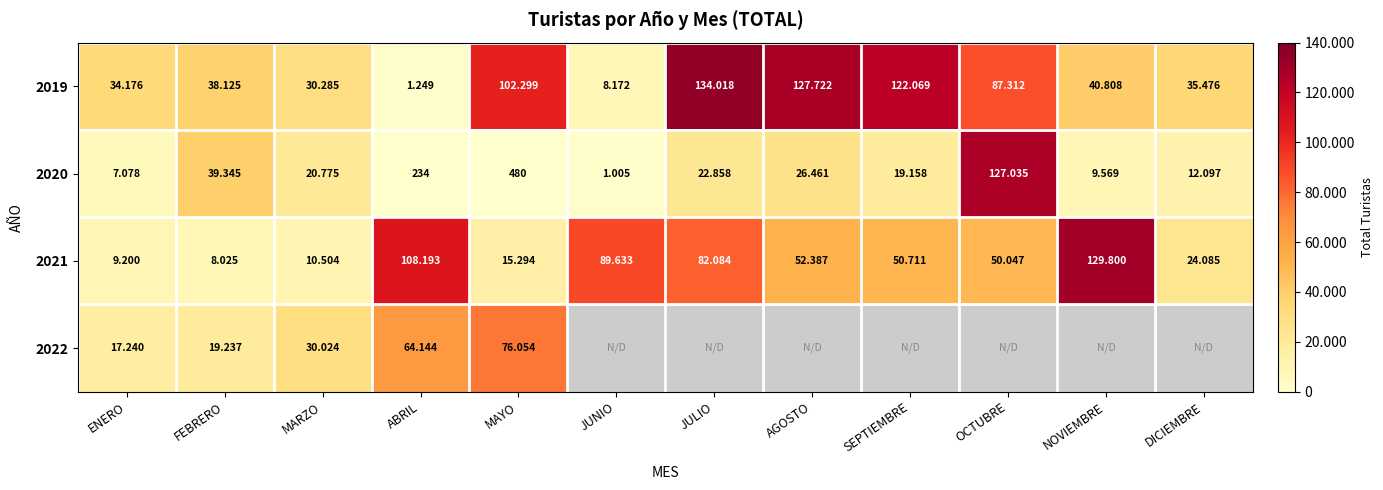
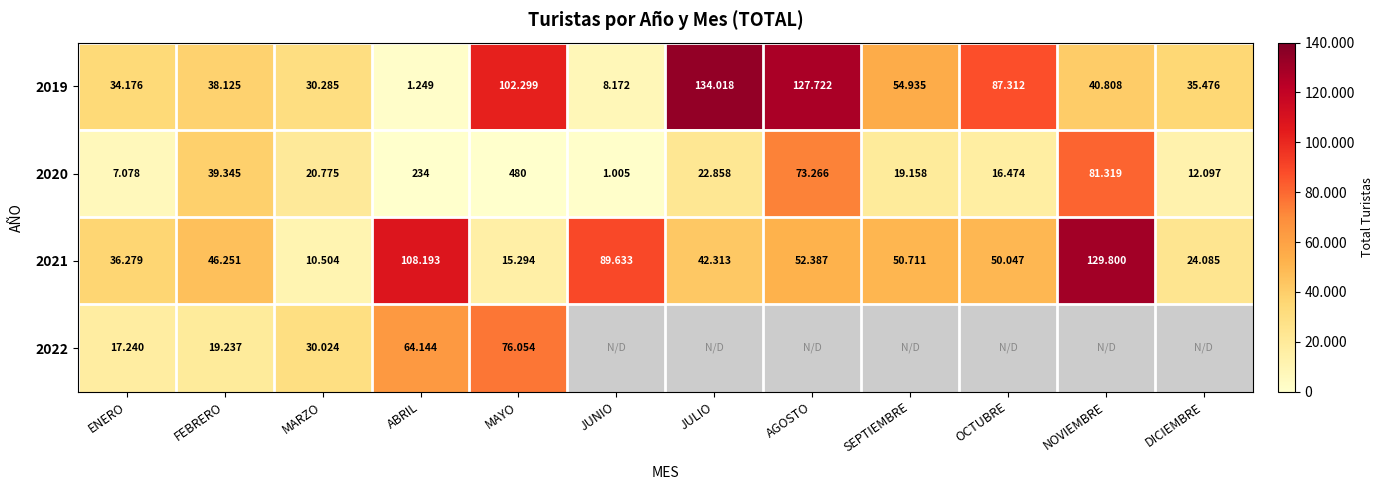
  {
    "2019": {
      "ENERO": 34.176,
      "FEBRERO": 38.125,
      "MARZO": 30.285,
      "ABRIL": 1.249,
      "MAYO": 102.299,
      "JUNIO": 8.172,
      "JULIO": 134.018,
      "AGOSTO": 127.722,
-     "SEPTIEMBRE": 122.069,
+     "SEPTIEMBRE": 54.935,
      "OCTUBRE": 87.312,
      "NOVIEMBRE": 40.808,
      "DICIEMBRE": 35.476
    },
    "2020": {
      "ENERO": 7.078,
      "FEBRERO": 39.345,
      "MARZO": 20.775,
      "ABRIL": 234,
      "MAYO": 480,
      "JUNIO": 1.005,
      "JULIO": 22.858,
-     "AGOSTO": 26.461,
+     "AGOSTO": 73.266,
      "SEPTIEMBRE": 19.158,
-     "OCTUBRE": 127.035,
-     "NOVIEMBRE": 9.569,
+     "OCTUBRE": 16.474,
+     "NOVIEMBRE": 81.319,
      "DICIEMBRE": 12.097
    },
    "2021": {
-     "ENERO": 9.200,
-     "FEBRERO": 8.025,
+     "ENERO": 36.279,
+     "FEBRERO": 46.251,
      "MARZO": 10.504,
      "ABRIL": 108.193,
      "MAYO": 15.294,
      "JUNIO": 89.633,
-     "JULIO": 82.084,
+     "JULIO": 42.313,
      "AGOSTO": 52.387,
      "SEPTIEMBRE": 50.711,
      "OCTUBRE": 50.047,
      "NOVIEMBRE": 129.800,
      "DICIEMBRE": 24.085
    },
    "2022": {
      "ENERO": 17.240,
      "FEBRERO": 19.237,
      "MARZO": 30.024,
      "ABRIL": 64.144,
      "MAYO": 76.054
    }
  }
